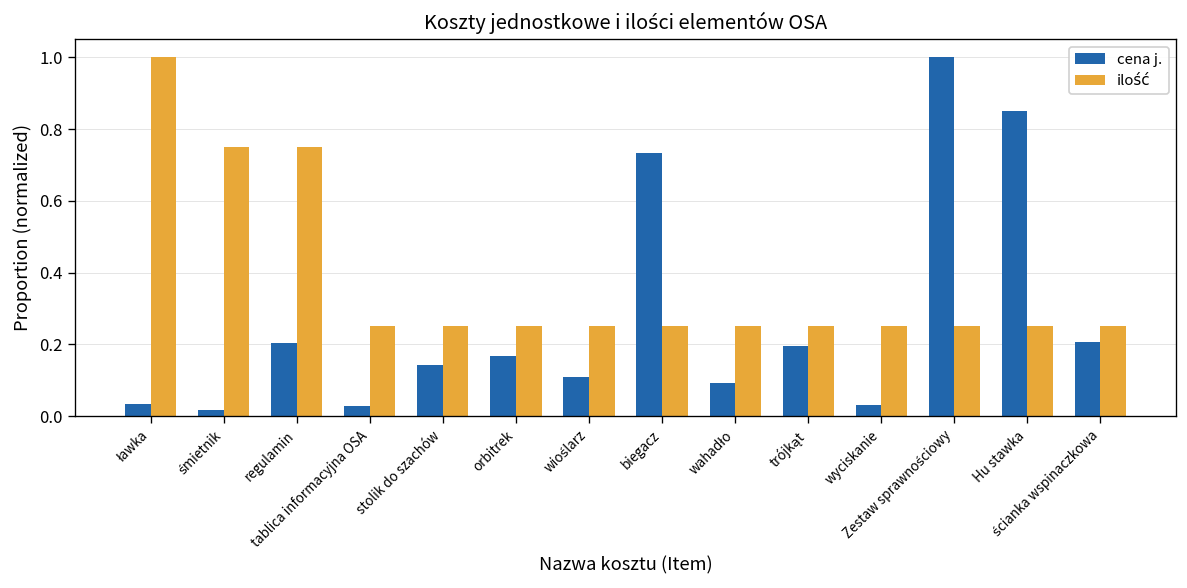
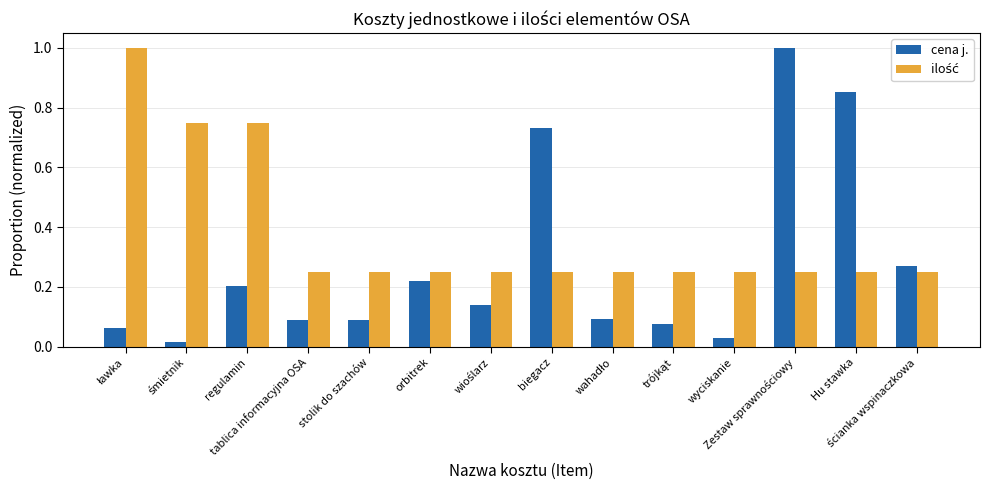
  {
    "cena j.": {
-     "ławka": 0.03,
+     "ławka": 0.06,
      "śmietnik": 0.02,
      "regulamin": 0.20,
-     "tablica informacyjna OSA": 0.03,
-     "stolik do szachów": 0.14,
-     "orbitrek": 0.17,
-     "wioślarz": 0.11,
+     "tablica informacyjna OSA": 0.09,
+     "stolik do szachów": 0.09,
+     "orbitrek": 0.22,
+     "wioślarz": 0.14,
      "biegacz": 0.73,
      "wahadło": 0.09,
-     "trójkąt": 0.19,
+     "trójkąt": 0.08,
      "wyciskanie": 0.03,
      "Zestaw sprawnościowy": 1.00,
      "Hu stawka": 0.85,
-     "ścianka wspinaczkowa": 0.21
+     "ścianka wspinaczkowa": 0.27
    },
    "ilość": {
      "ławka": 1.00,
      "śmietnik": 0.75,
      "regulamin": 0.75,
      "tablica informacyjna OSA": 0.25,
      "stolik do szachów": 0.25,
      "orbitrek": 0.25,
      "wioślarz": 0.25,
      "biegacz": 0.25,
      "wahadło": 0.25,
      "trójkąt": 0.25,
      "wyciskanie": 0.25,
      "Zestaw sprawnościowy": 0.25,
      "Hu stawka": 0.25,
      "ścianka wspinaczkowa": 0.25
    }
  }
